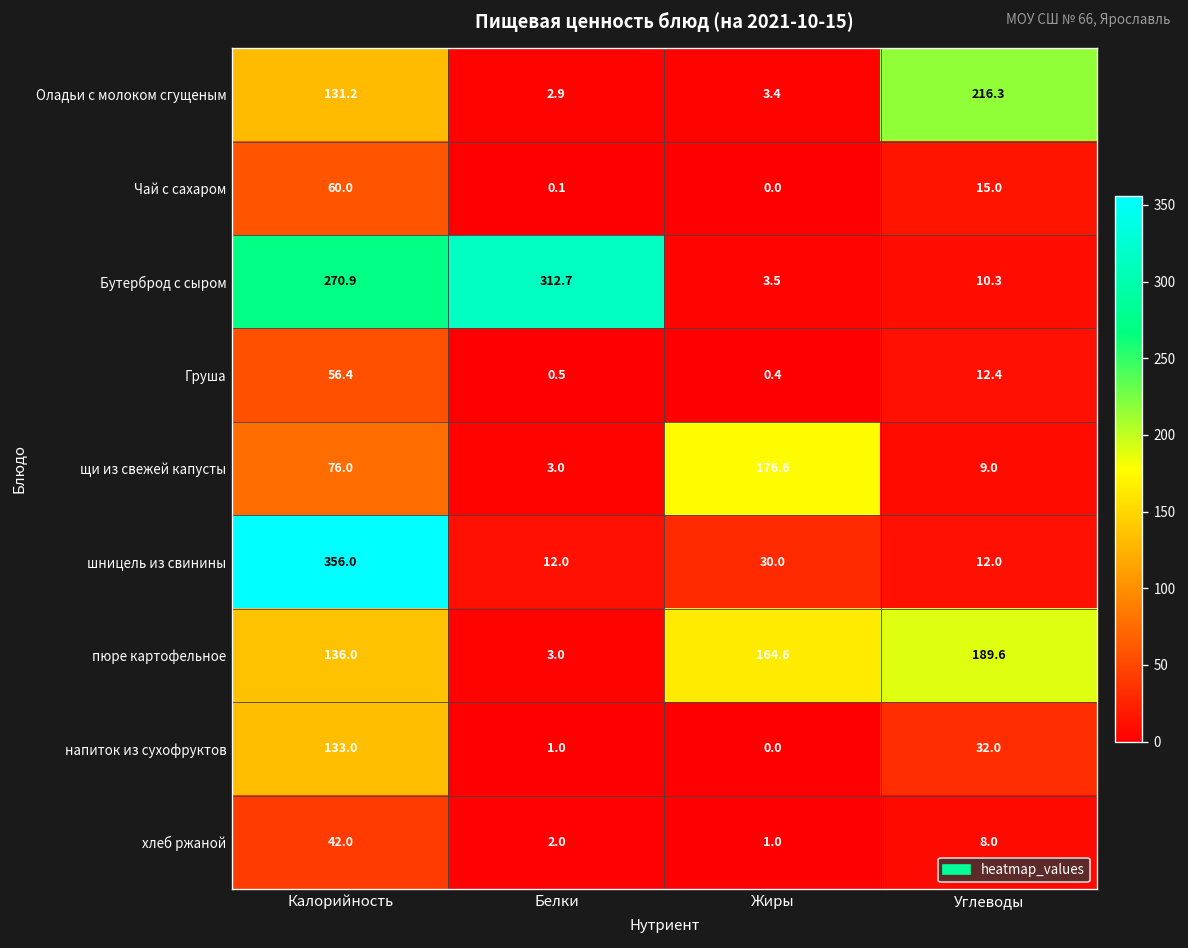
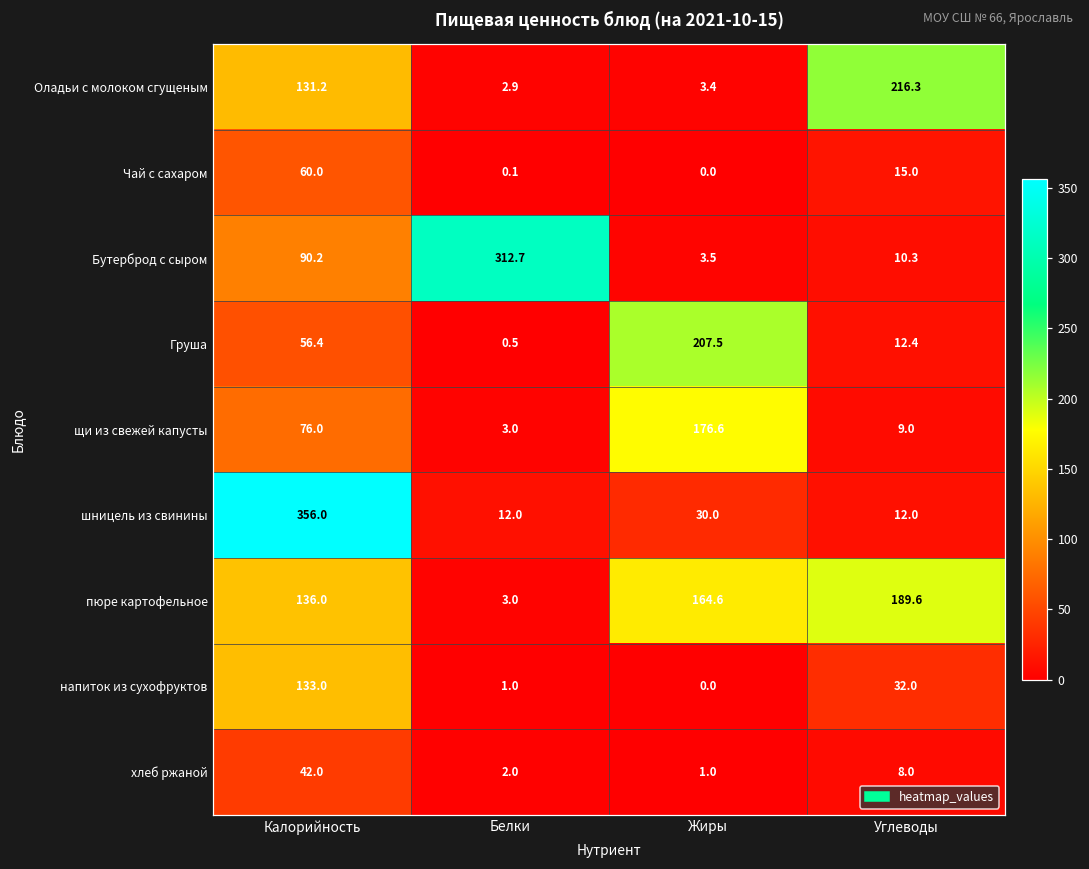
  {
    "Оладьи с молоком сгущеным": {
      "Калорийность": 131.2,
      "Белки": 2.9,
      "Жиры": 3.4,
      "Углеводы": 216.3
    },
    "Чай с сахаром": {
      "Калорийность": 60.0,
      "Белки": 0.1,
      "Жиры": 0.0,
      "Углеводы": 15.0
    },
    "Бутерброд с сыром": {
-     "Калорийность": 270.9,
+     "Калорийность": 90.2,
      "Белки": 312.7,
      "Жиры": 3.5,
      "Углеводы": 10.3
    },
    "Груша": {
      "Калорийность": 56.4,
      "Белки": 0.5,
-     "Жиры": 0.4,
+     "Жиры": 207.5,
      "Углеводы": 12.4
    },
    "щи из свежей капусты": {
      "Калорийность": 76.0,
      "Белки": 3.0,
      "Жиры": 176.6,
      "Углеводы": 9.0
    },
    "шницель из свинины": {
      "Калорийность": 356.0,
      "Белки": 12.0,
      "Жиры": 30.0,
      "Углеводы": 12.0
    },
    "пюре картофельное": {
      "Калорийность": 136.0,
      "Белки": 3.0,
      "Жиры": 164.6,
      "Углеводы": 189.6
    },
    "напиток из сухофруктов": {
      "Калорийность": 133.0,
      "Белки": 1.0,
      "Жиры": 0.0,
      "Углеводы": 32.0
    },
    "хлеб ржаной": {
      "Калорийность": 42.0,
      "Белки": 2.0,
      "Жиры": 1.0,
      "Углеводы": 8.0
    }
  }
